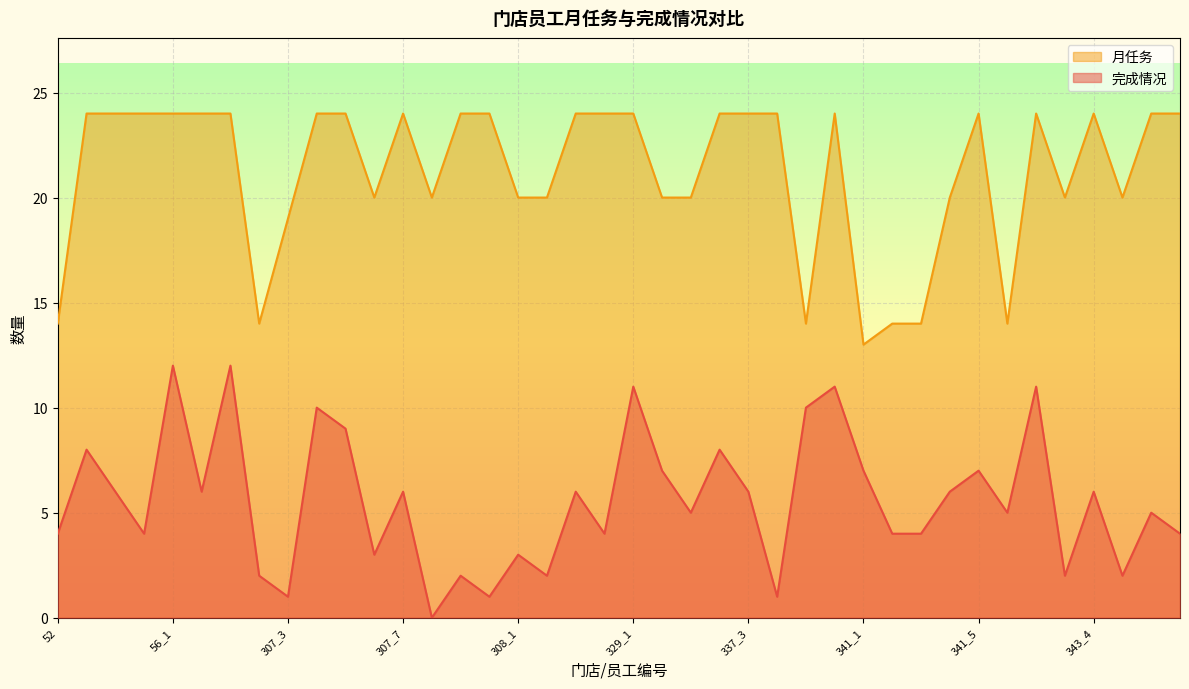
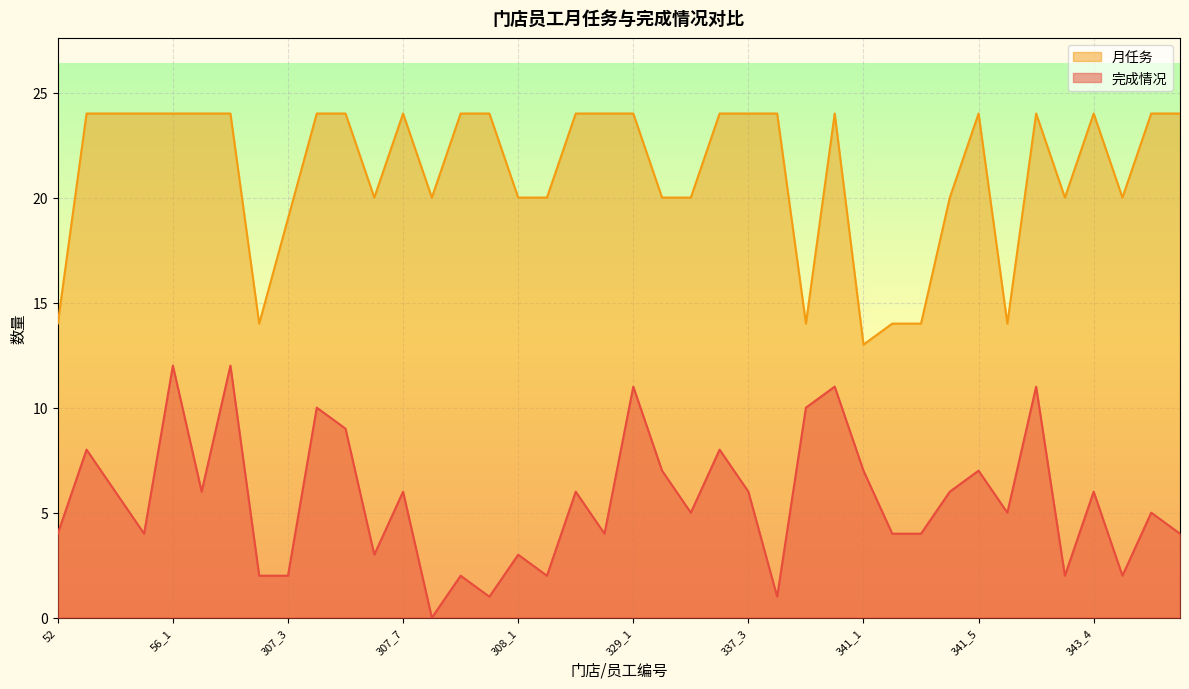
  {
    "月任务": {
      "52": 14,
      "56_1": 24,
      "307_3": 19,
      "307_7": 24,
      "308_1": 20,
      "329_1": 24,
      "337_3": 24,
      "341_1": 13,
      "341_5": 24,
      "343_4": 24
    },
    "完成情况": {
      "52": 4,
      "56_1": 12,
-     "307_3": 1,
+     "307_3": 2,
      "307_7": 6,
      "308_1": 3,
      "329_1": 11,
      "337_3": 6,
      "341_1": 7,
      "341_5": 7,
      "343_4": 6
    }
  }
